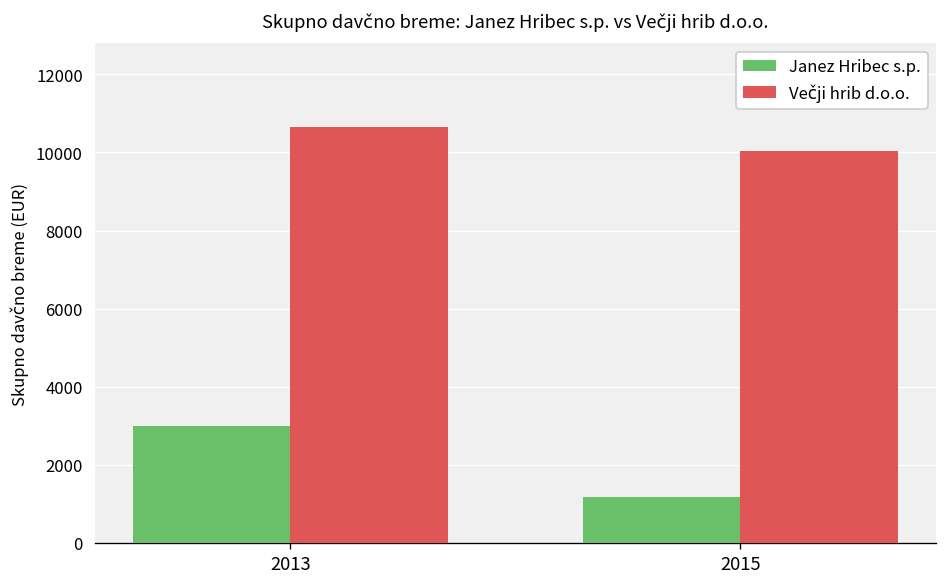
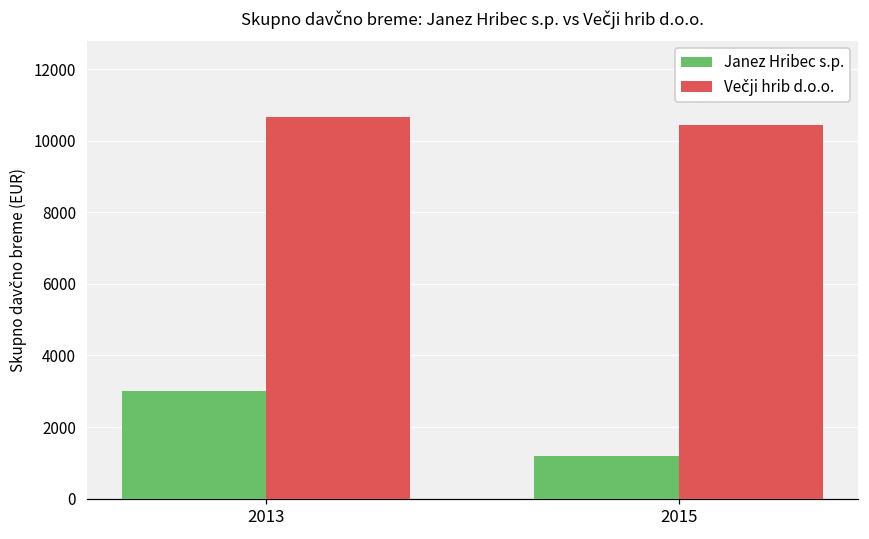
  {
    "Janez Hribec s.p.": {
      "2013": 3000,
      "2015": 1200
    },
    "Večji hrib d.o.o.": {
      "2013": 10700,
-     "2015": 10000
+     "2015": 10400
    }
  }
